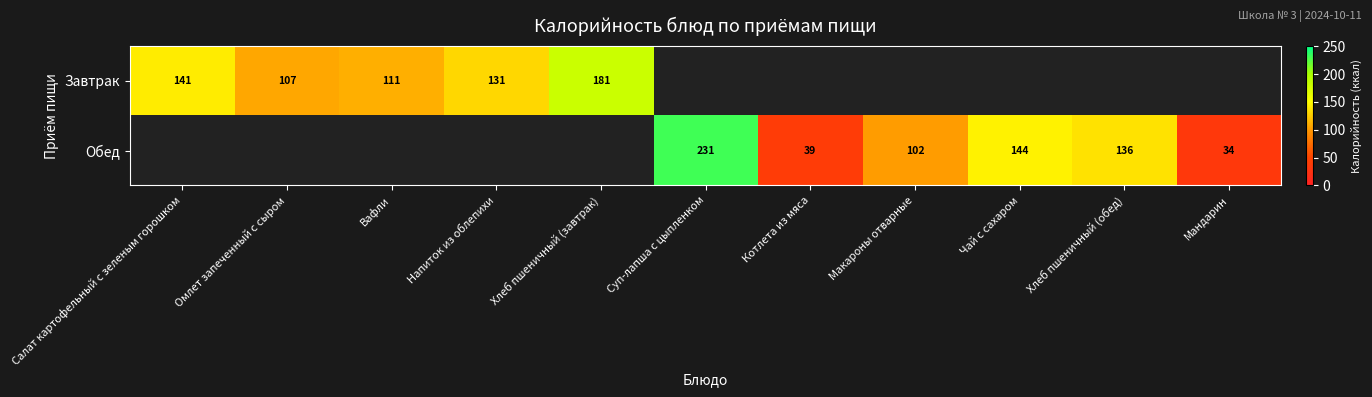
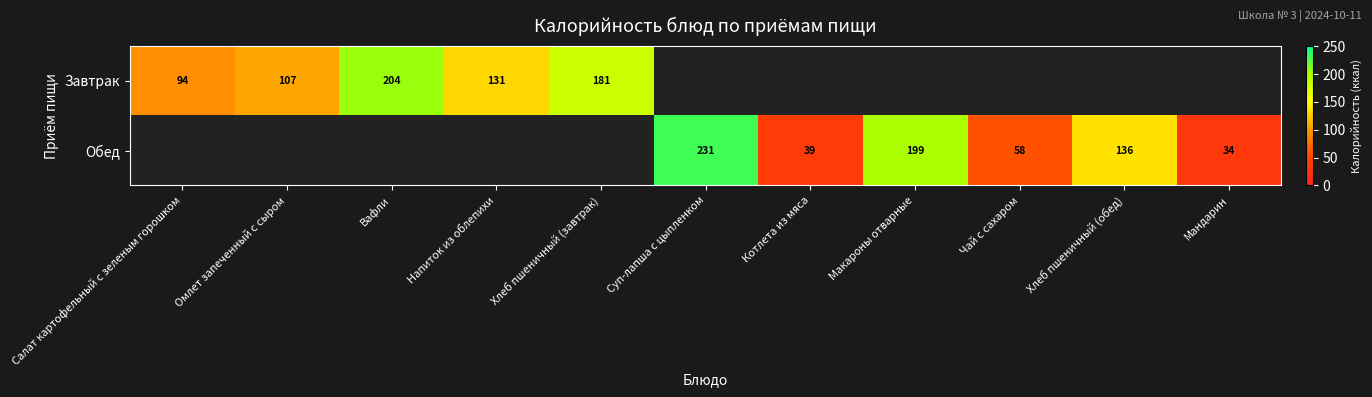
  {
    "Завтрак": {
-     "Салат картофельный с зеленым горошком": 141,
+     "Салат картофельный с зеленым горошком": 94,
      "Омлет запеченный с сыром": 107,
-     "Вафли": 111,
+     "Вафли": 204,
      "Напиток из облепихи": 131,
      "Хлеб пшеничный (завтрак)": 181
    },
    "Обед": {
      "Суп-лапша с цыпленком": 231,
      "Котлета из мяса": 39,
-     "Макароны отварные": 102,
-     "Чай с сахаром": 144,
+     "Макароны отварные": 199,
+     "Чай с сахаром": 58,
      "Хлеб пшеничный (обед)": 136,
      "Мандарин": 34
    }
  }
